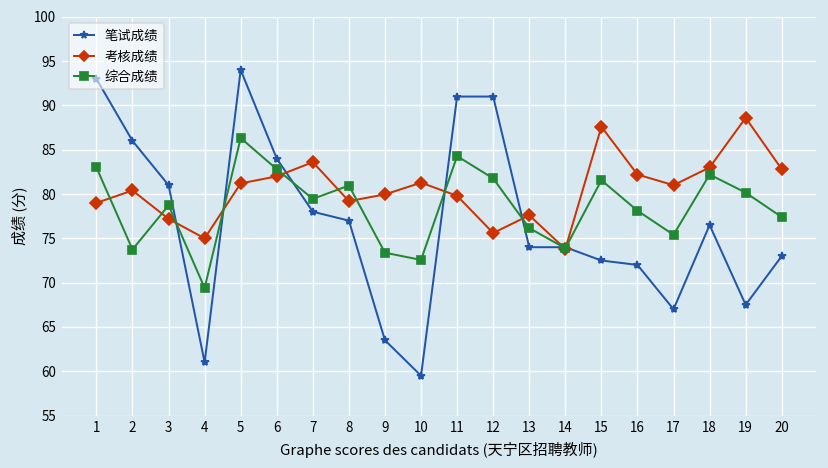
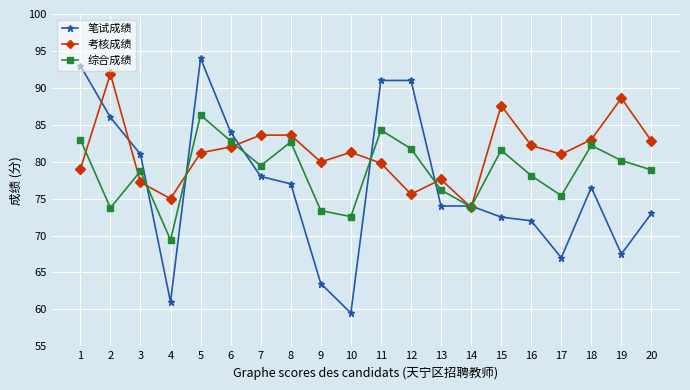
  {
    "笔试成绩": {
      "2": 86,
      "3": 81,
      "4": 61,
      "5": 94,
      "6": 84,
      "7": 78,
      "8": 77,
      "9": 64,
      "10": 60,
      "11": 91,
      "12": 91,
      "13": 74,
      "15": 73,
      "16": 72,
      "17": 67,
      "18": 77,
      "19": 68,
      "20": 73
    },
    "考核成绩": {
      "1": 79,
-     "2": 80,
+     "2": 92,
      "3": 77,
      "4": 75,
      "5": 81,
      "6": 82,
      "7": 84,
-     "8": 79,
+     "8": 84,
      "9": 80,
      "10": 81,
      "11": 80,
      "12": 76,
      "13": 78,
      "15": 88,
      "16": 82,
      "17": 81,
      "18": 83,
      "19": 89,
      "20": 83
    },
    "综合成绩": {
      "1": 83,
      "2": 74,
      "3": 79,
      "4": 69,
      "5": 86,
      "6": 83,
      "7": 79,
-     "8": 81,
+     "8": 83,
      "9": 73,
      "10": 73,
      "11": 84,
      "12": 82,
      "13": 76,
      "15": 82,
      "16": 78,
      "17": 75,
      "18": 82,
      "19": 80,
-     "20": 77
+     "20": 79
    }
  }
